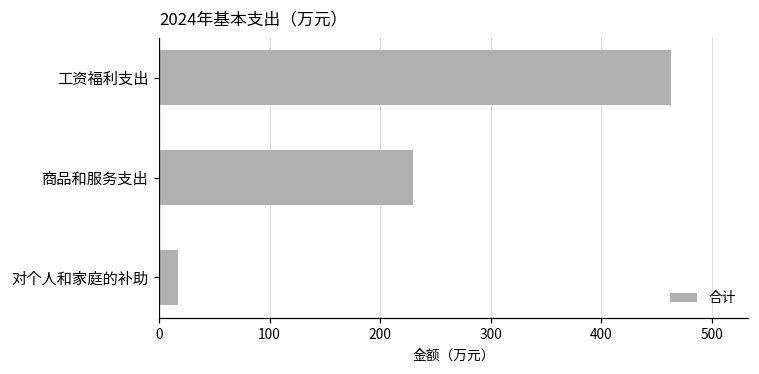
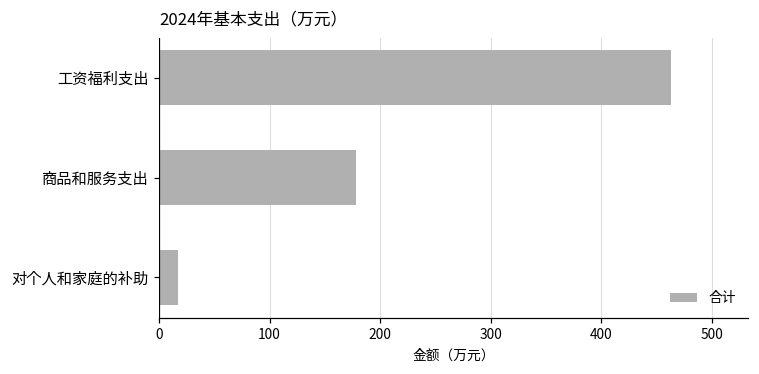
  {
    "工资福利支出": 463,
-   "商品和服务支出": 230,
+   "商品和服务支出": 178,
    "对个人和家庭的补助": 17
  }
